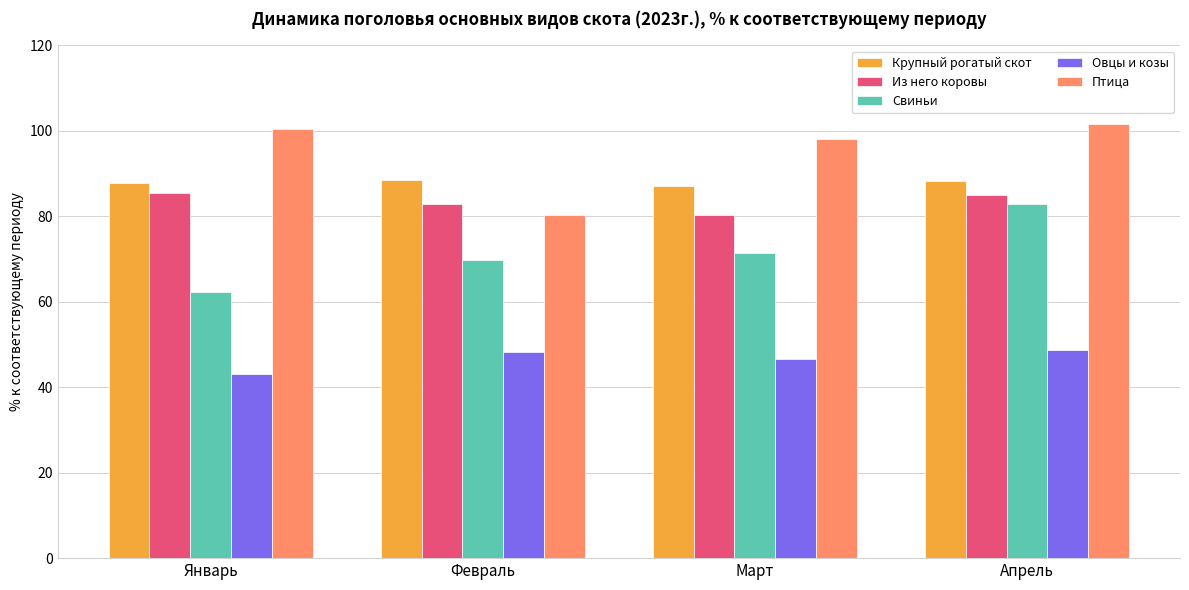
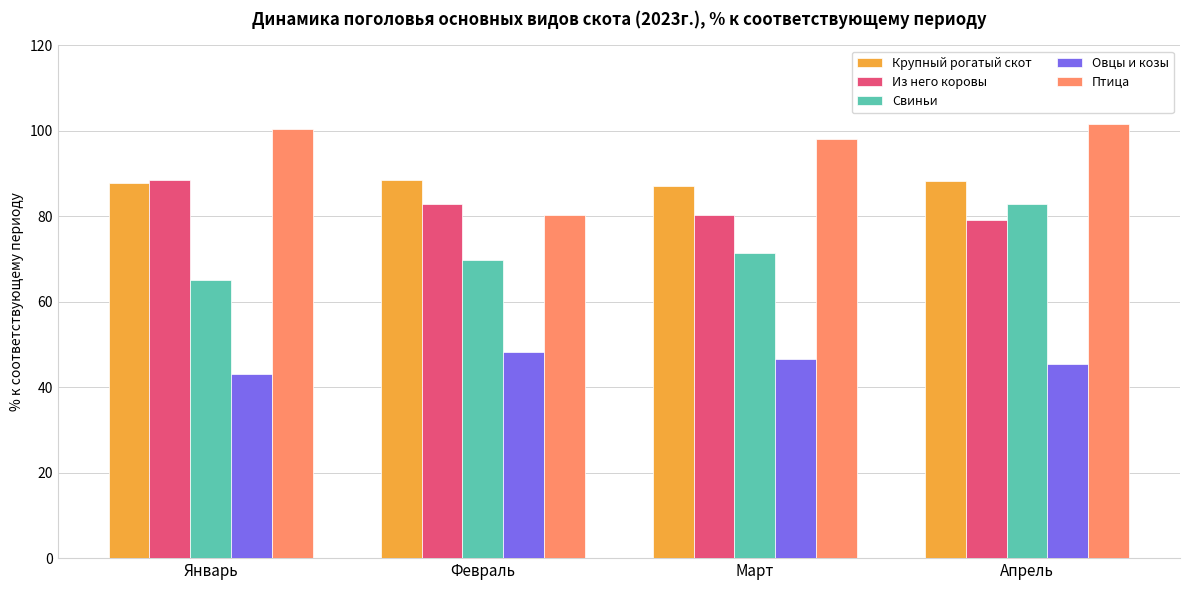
  {
    "Из него коровы": {
-     "Январь": 86,
+     "Январь": 88,
      "Февраль": 83,
      "Март": 80,
-     "Апрель": 85
+     "Апрель": 79
    },
    "Свиньи": {
-     "Январь": 62,
+     "Январь": 65,
      "Февраль": 70,
      "Март": 71,
      "Апрель": 83
    },
    "Овцы и козы": {
      "Январь": 43,
      "Февраль": 48,
      "Март": 47,
-     "Апрель": 49
+     "Апрель": 46
    }
  }
